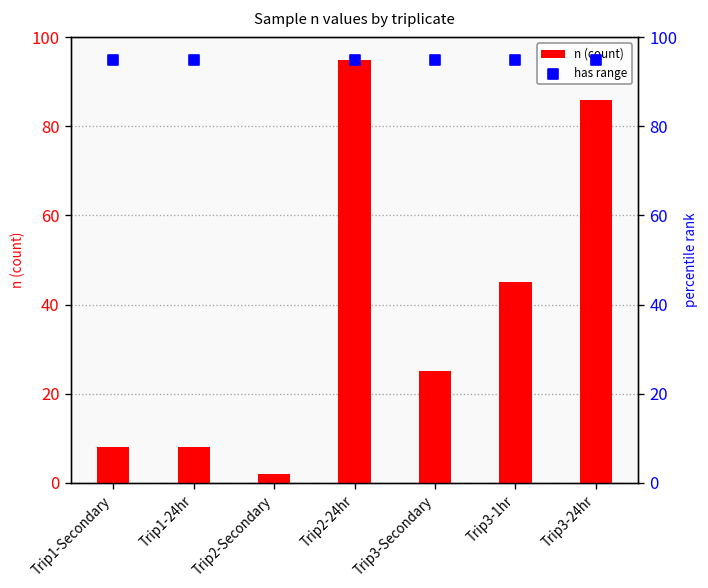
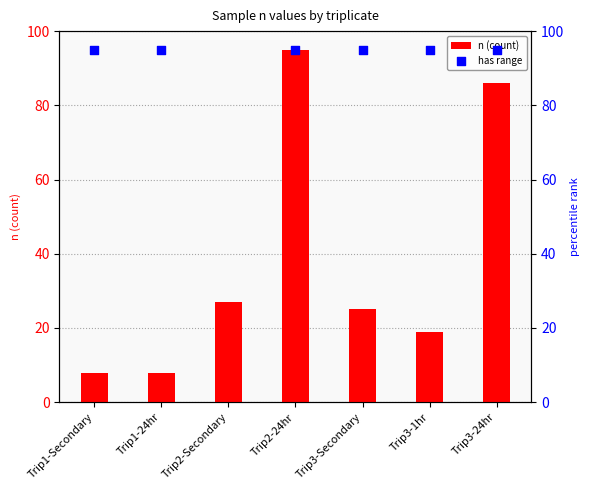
  {
    "n (count)": {
      "Trip1-Secondary": 8,
      "Trip1-24hr": 8,
-     "Trip2-Secondary": 2,
+     "Trip2-Secondary": 27,
      "Trip2-24hr": 95,
      "Trip3-Secondary": 25,
-     "Trip3-1hr": 45,
+     "Trip3-1hr": 19,
      "Trip3-24hr": 86
    }
  }
